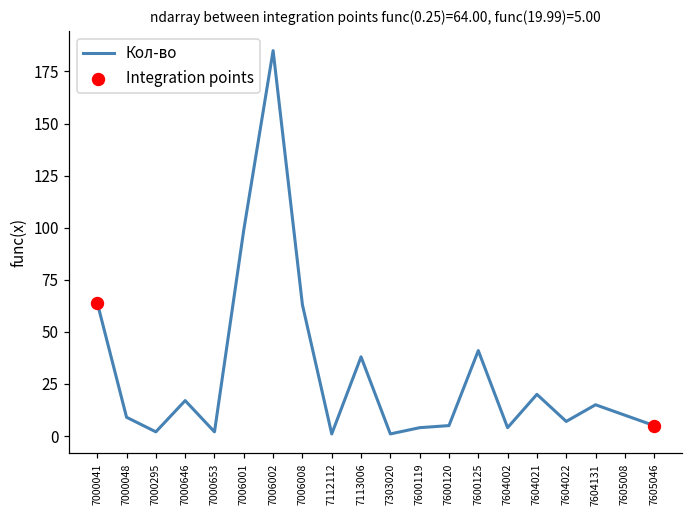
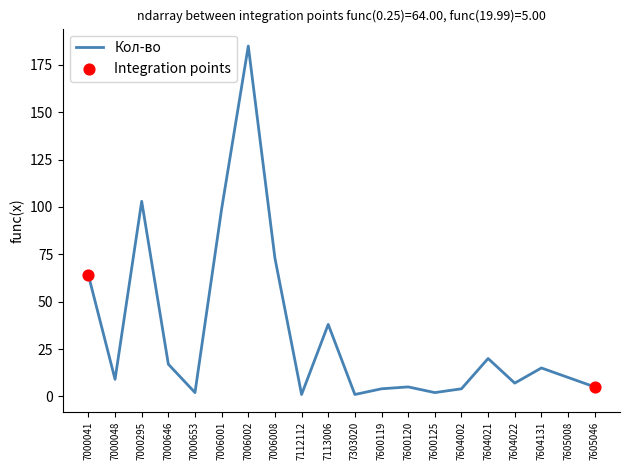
  {
    "Кол-во": {
      "7000048": 9,
-     "7000295": 2,
+     "7000295": 103,
      "7000646": 17,
      "7000653": 2,
      "7006001": 99,
      "7006002": 185,
-     "7006008": 63,
+     "7006008": 73,
      "7112112": 1,
      "7113006": 38,
      "7303020": 1,
      "7600119": 4,
      "7600120": 5,
-     "7600125": 41,
+     "7600125": 2,
      "7604002": 4,
      "7604021": 20,
      "7604022": 7,
      "7604131": 15,
      "7605008": 10
    }
  }
